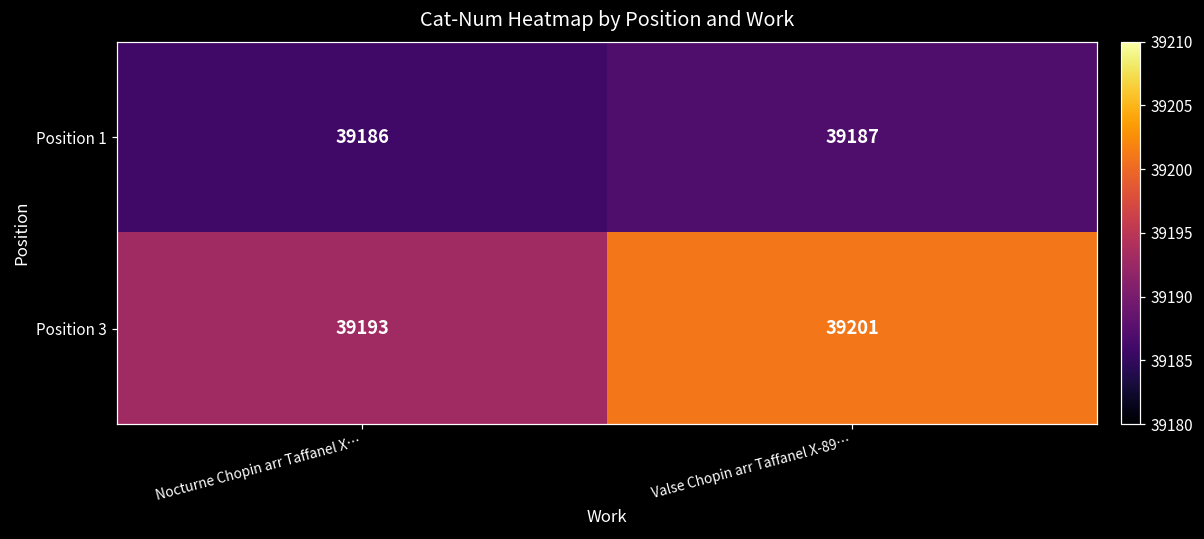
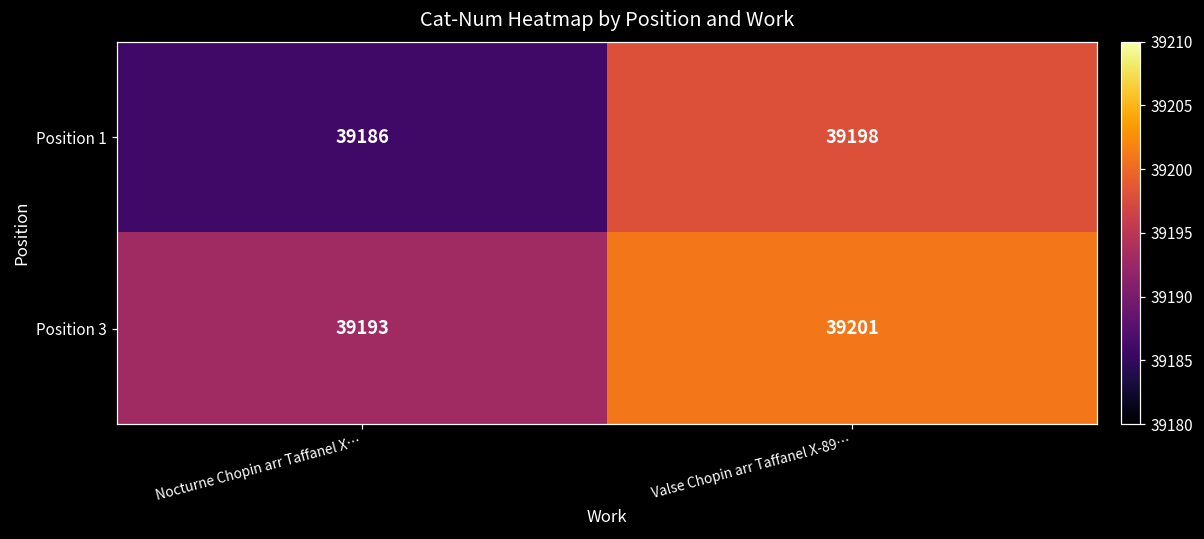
  {
    "Position 1": {
      "Nocturne Chopin arr Taffanel X…": 39186,
-     "Valse Chopin arr Taffanel X-89…": 39187
+     "Valse Chopin arr Taffanel X-89…": 39198
    },
    "Position 3": {
      "Nocturne Chopin arr Taffanel X…": 39193,
      "Valse Chopin arr Taffanel X-89…": 39201
    }
  }
